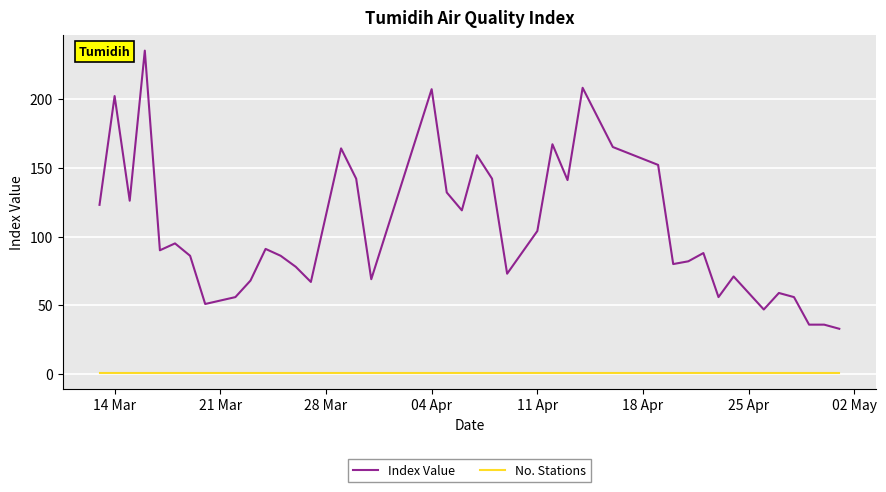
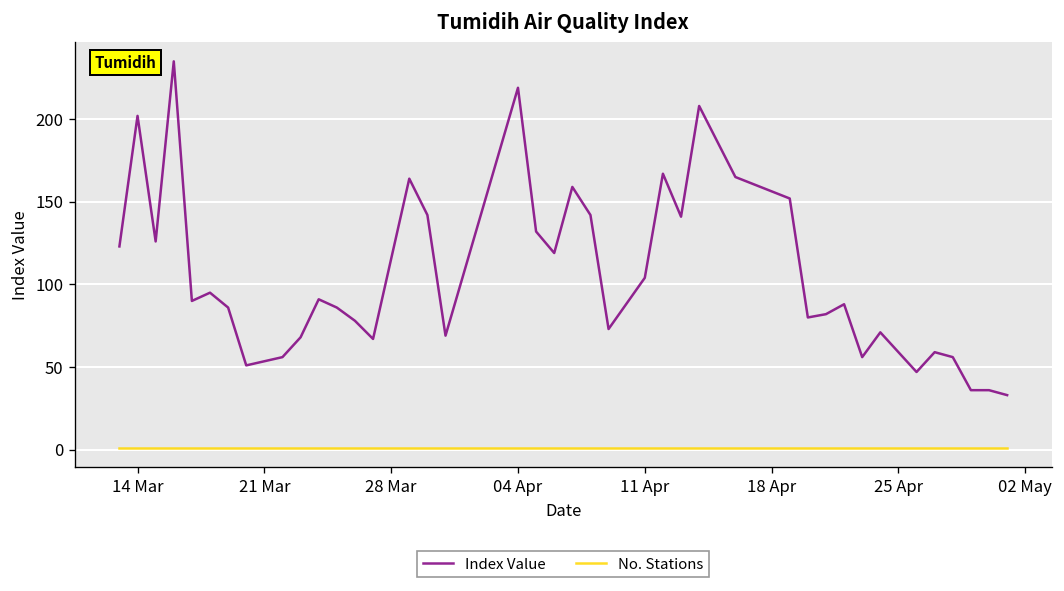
  {
    "Index Value": {
      "14 Mar": 202,
-     "04 Apr": 207,
+     "04 Apr": 219,
      "11 Apr": 104
    },
    "No. Stations": {
      "14 Mar": 1,
      "04 Apr": 1,
      "11 Apr": 1
    }
  }
